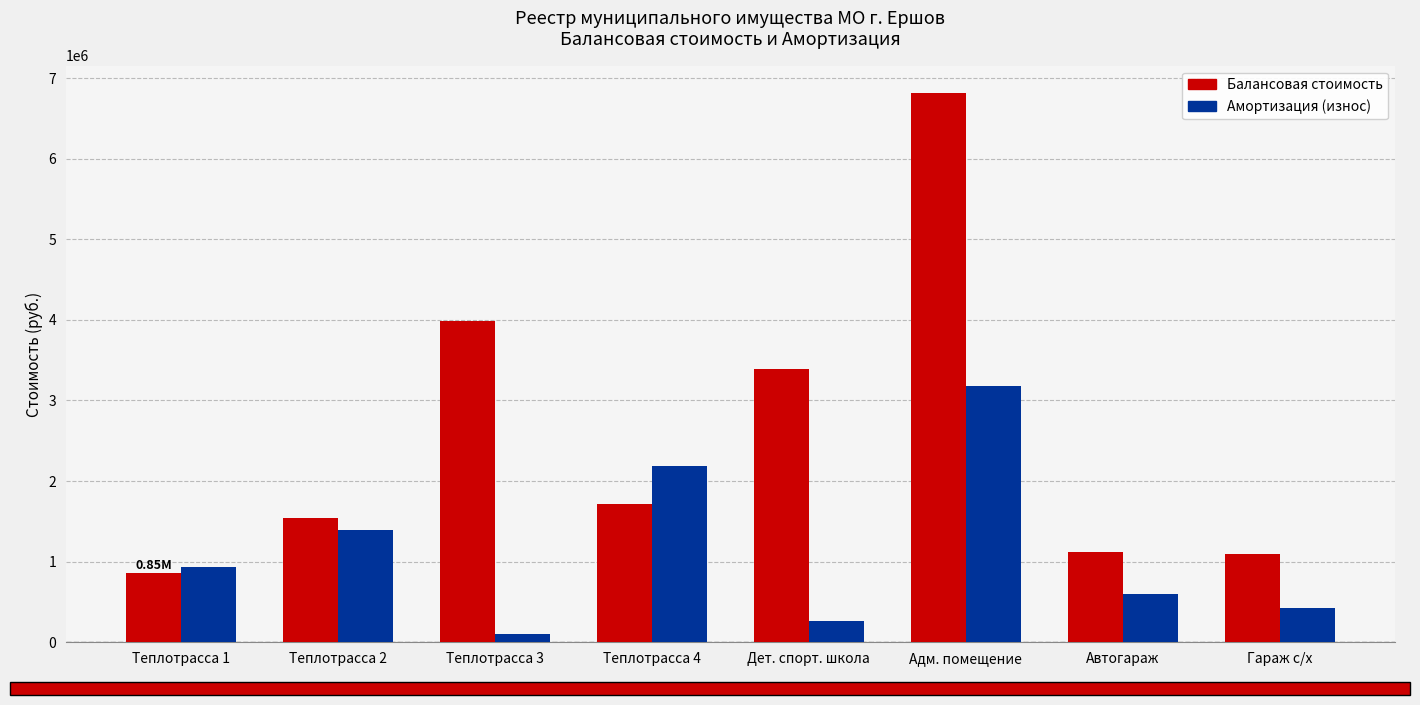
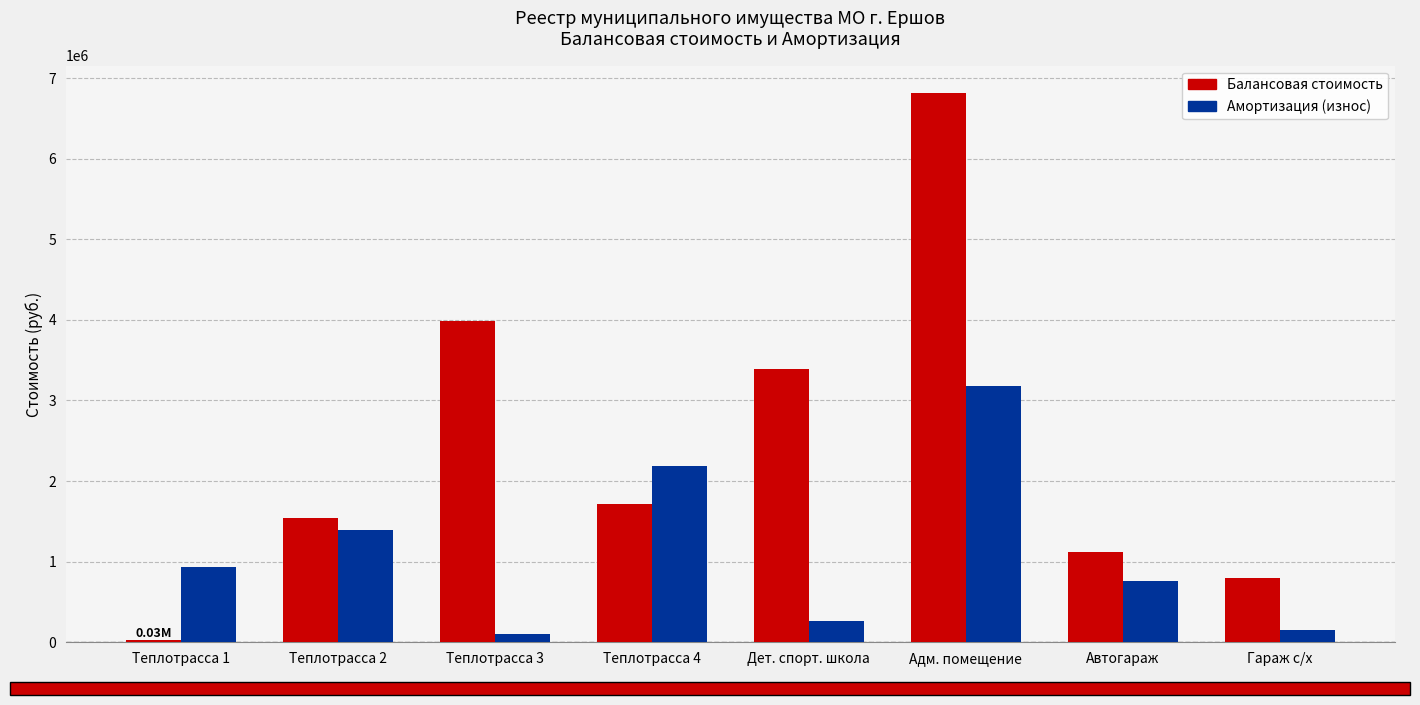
  {
    "Балансовая стоимость": {
-     "Теплотрасса 1": "0.85M",
-     "Гараж с/х": "1100000"
+     "Теплотрасса 1": "0.03M",
+     "Гараж с/х": "800000"
    },
    "Амортизация (износ)": {
      "Теплотрасса 1": "900000",
      "Теплотрасса 2": "1400000",
      "Теплотрасса 3": "100000",
      "Теплотрасса 4": "2200000",
      "Дет. спорт. школа": "300000",
      "Адм. помещение": "3200000",
-     "Автогараж": "600000",
-     "Гараж с/х": "400000"
+     "Автогараж": "800000",
+     "Гараж с/х": "200000"
    }
  }
